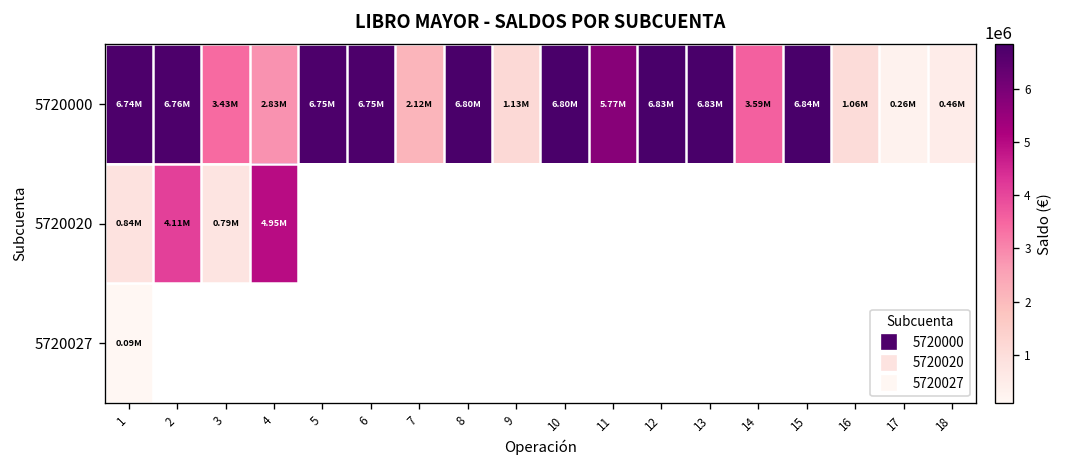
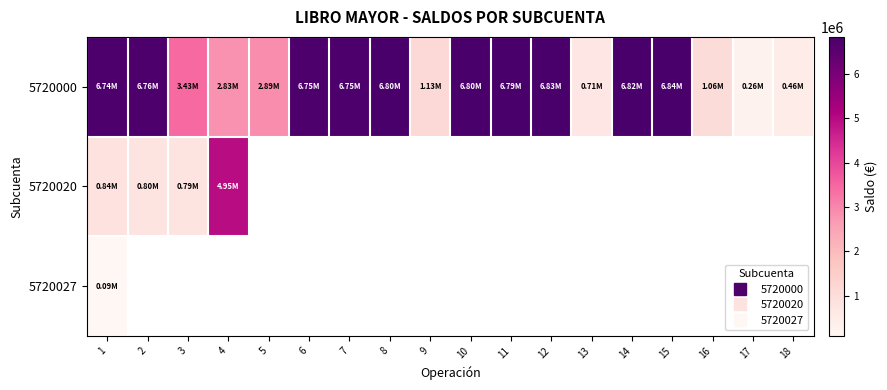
  {
    "5720000": {
      "1": "6.74M",
      "2": "6.76M",
      "3": "3.43M",
      "4": "2.83M",
-     "5": "6.75M",
+     "5": "2.89M",
      "6": "6.75M",
-     "7": "2.12M",
+     "7": "6.75M",
      "8": "6.80M",
      "9": "1.13M",
      "10": "6.80M",
-     "11": "5.77M",
+     "11": "6.79M",
      "12": "6.83M",
-     "13": "6.83M",
-     "14": "3.59M",
+     "13": "0.71M",
+     "14": "6.82M",
      "15": "6.84M",
      "16": "1.06M",
      "17": "0.26M",
      "18": "0.46M"
    },
    "5720020": {
      "1": "0.84M",
-     "2": "4.11M",
+     "2": "0.80M",
      "3": "0.79M",
      "4": "4.95M"
    },
    "5720027": {
      "1": "0.09M"
    }
  }
